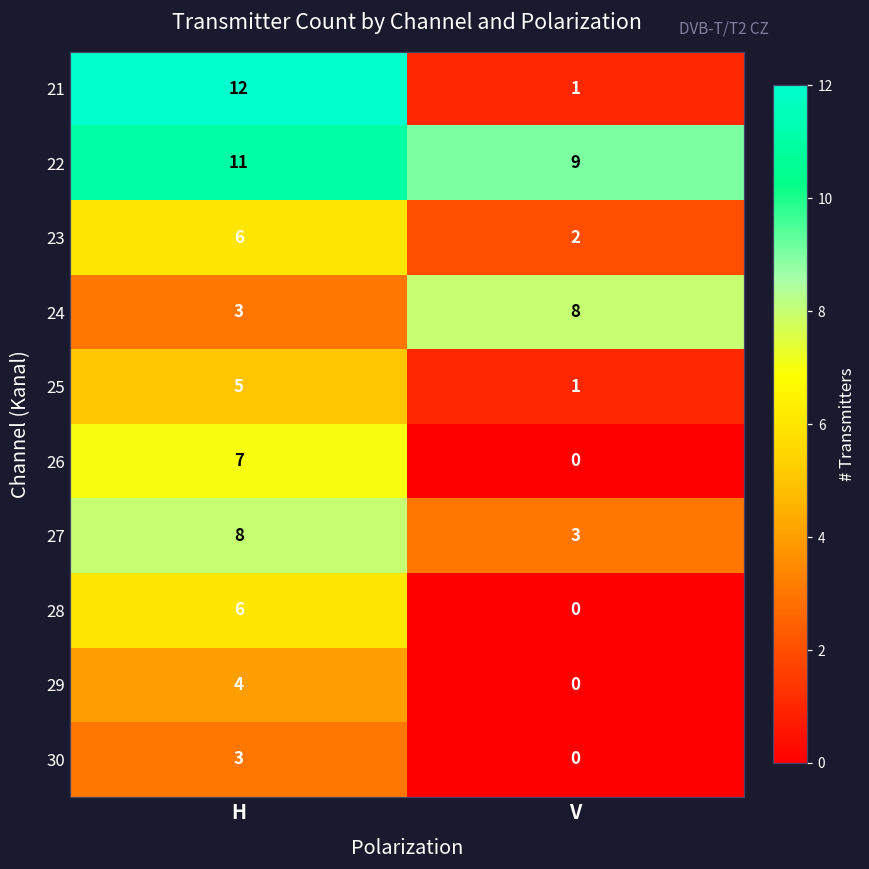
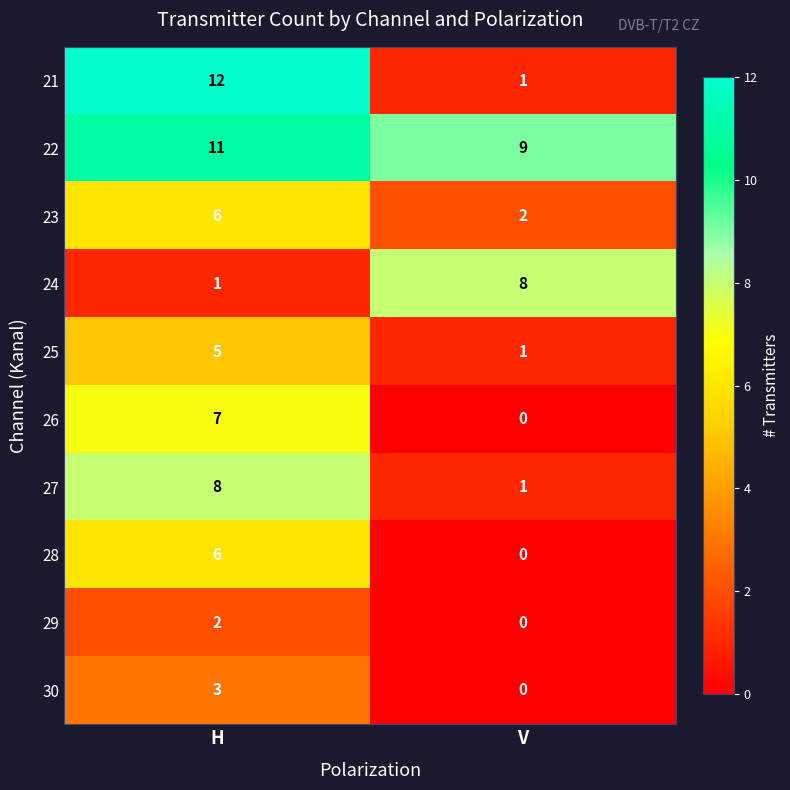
  {
    "21": {
      "H": 12,
      "V": 1
    },
    "22": {
      "H": 11,
      "V": 9
    },
    "23": {
      "H": 6,
      "V": 2
    },
    "24": {
-     "H": 3,
+     "H": 1,
      "V": 8
    },
    "25": {
      "H": 5,
      "V": 1
    },
    "26": {
      "H": 7,
      "V": 0
    },
    "27": {
      "H": 8,
-     "V": 3
+     "V": 1
    },
    "28": {
      "H": 6,
      "V": 0
    },
    "29": {
-     "H": 4,
+     "H": 2,
      "V": 0
    },
    "30": {
      "H": 3,
      "V": 0
    }
  }
